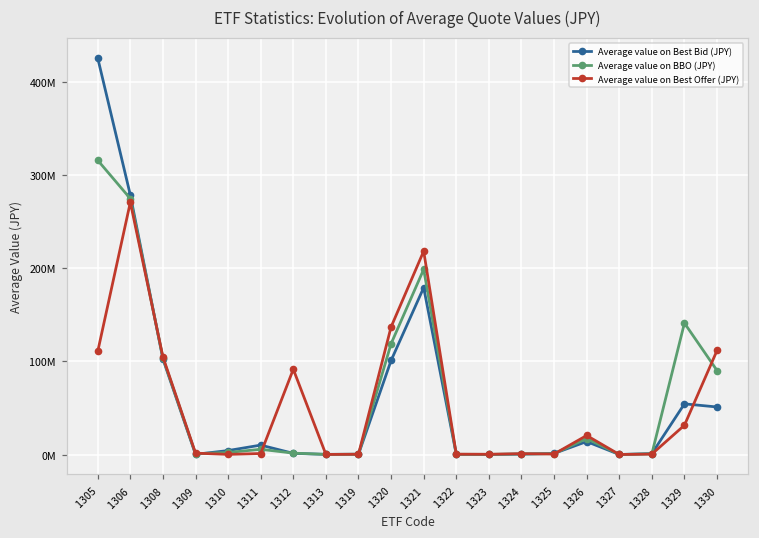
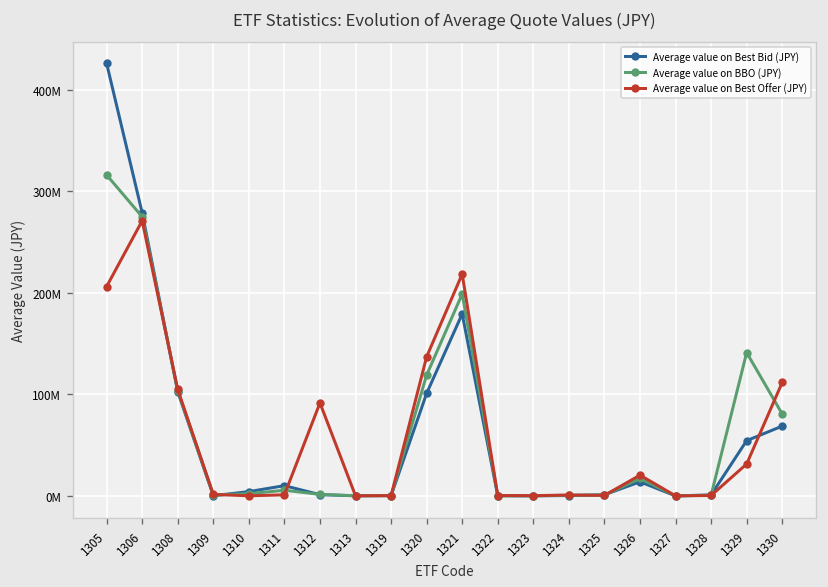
  {
    "Average value on Best Bid (JPY)": {
      "1305": 430000000,
      "1306": 280000000,
      "1311": 10000000,
      "1320": 100000000,
      "1321": 180000000,
      "1326": 10000000,
      "1329": 50000000,
-     "1330": 50000000
+     "1330": 70000000
    },
    "Average value on BBO (JPY)": {
      "1305": 320000000,
      "1306": 270000000,
      "1311": 10000000,
      "1320": 120000000,
      "1321": 200000000,
      "1326": 20000000,
      "1329": 140000000,
-     "1330": 90000000
+     "1330": 80000000
    },
    "Average value on Best Offer (JPY)": {
-     "1305": 110000000,
+     "1305": 210000000,
      "1306": 270000000,
      "1311": 0,
      "1312": 90000000,
      "1320": 140000000,
      "1321": 220000000,
      "1326": 20000000,
      "1329": 30000000,
      "1330": 110000000
    }
  }
